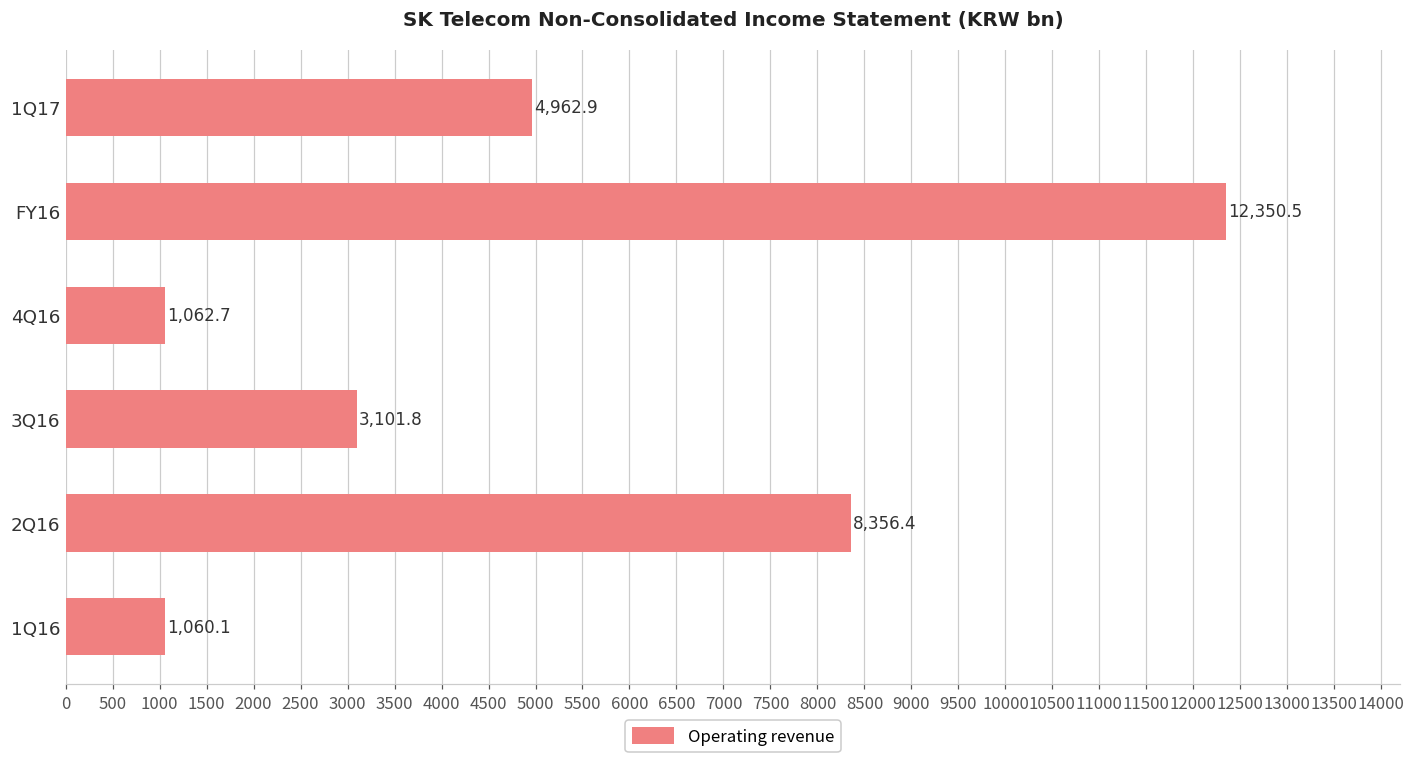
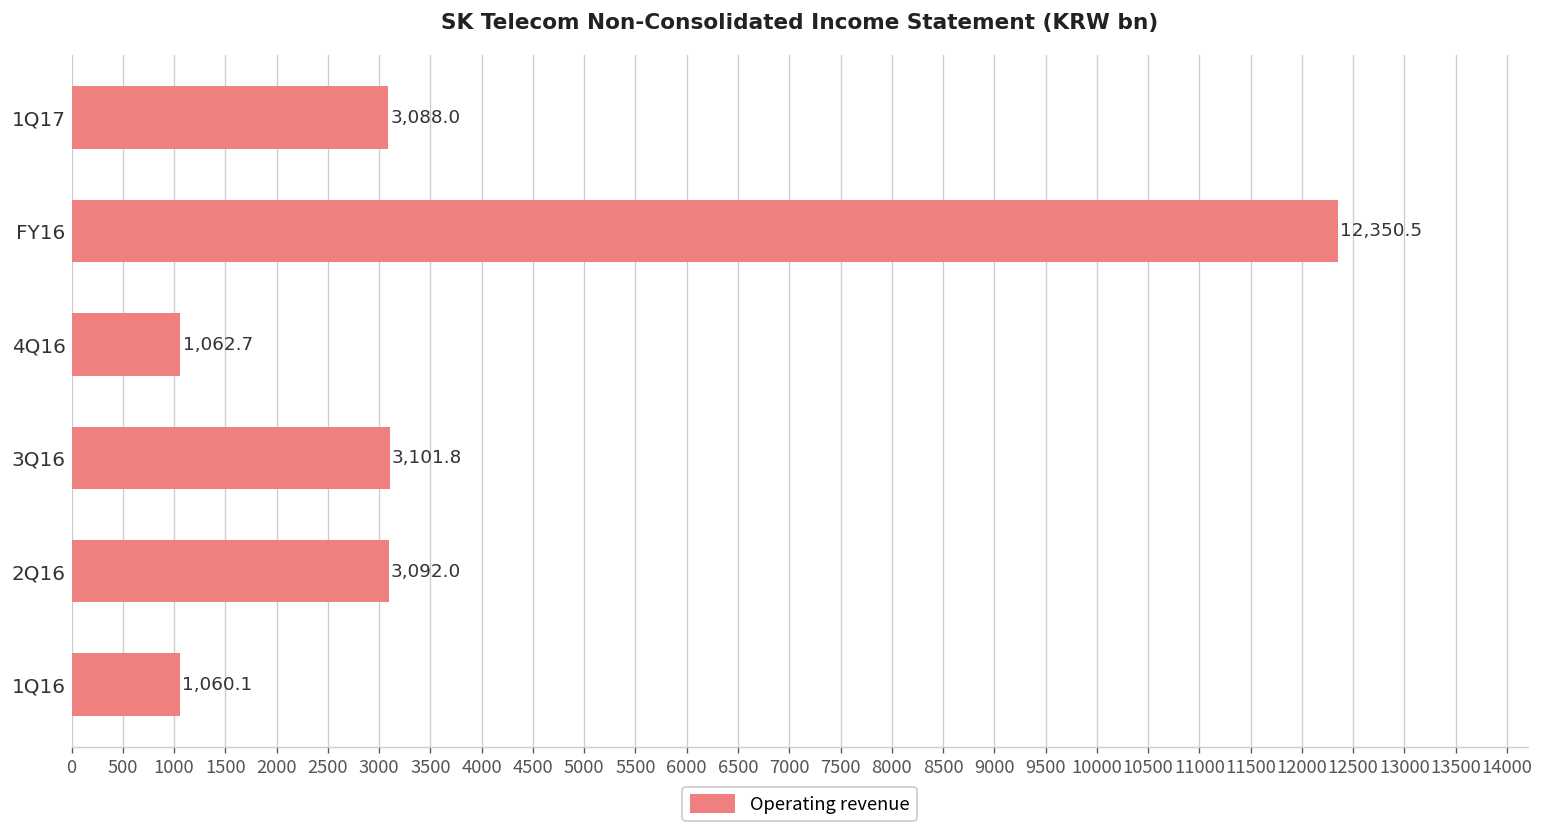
  {
-   "1Q17": "4,962.9",
+   "1Q17": "3,088.0",
    "FY16": "12,350.5",
    "4Q16": "1,062.7",
    "3Q16": "3,101.8",
-   "2Q16": "8,356.4",
+   "2Q16": "3,092.0",
    "1Q16": "1,060.1"
  }
